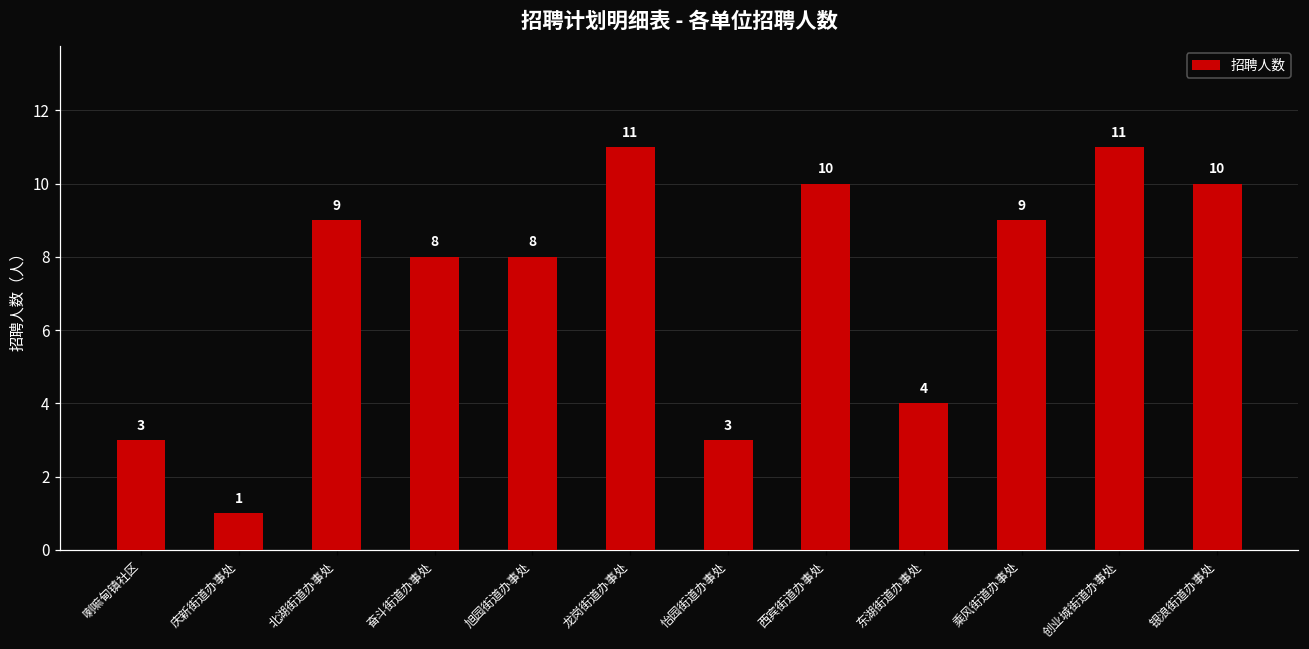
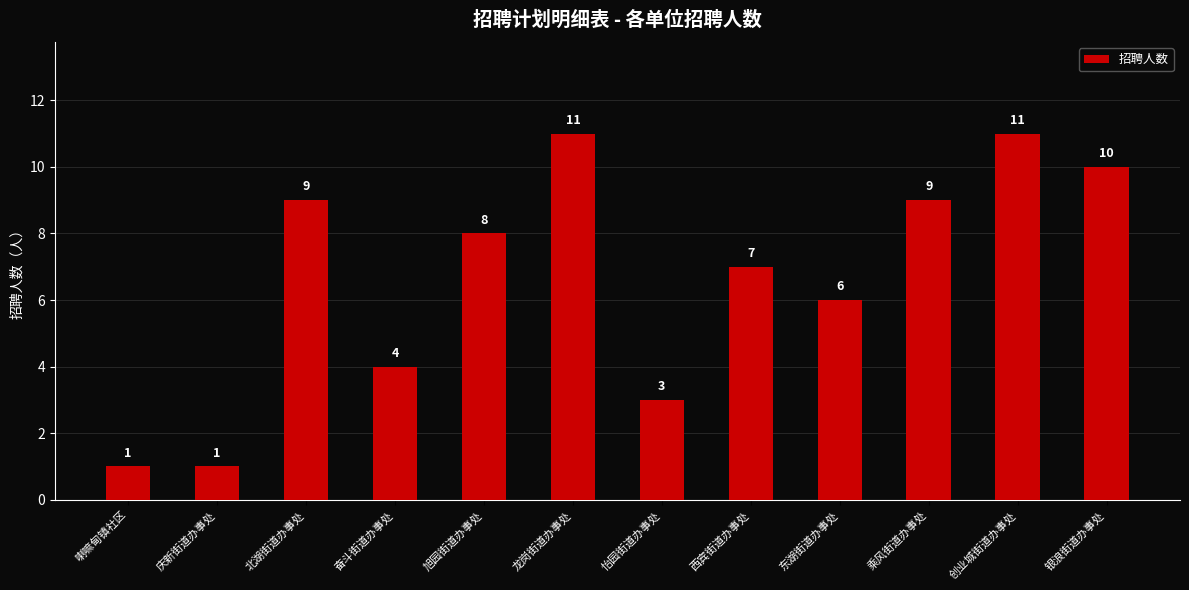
  {
-   "喇嘛甸镇社区": 3,
+   "喇嘛甸镇社区": 1,
    "庆新街道办事处": 1,
    "北湖街道办事处": 9,
-   "奋斗街道办事处": 8,
+   "奋斗街道办事处": 4,
    "旭园街道办事处": 8,
    "龙岗街道办事处": 11,
    "怡园街道办事处": 3,
-   "西宾街道办事处": 10,
-   "东湖街道办事处": 4,
+   "西宾街道办事处": 7,
+   "东湖街道办事处": 6,
    "乘风街道办事处": 9,
    "创业城街道办事处": 11,
    "银浪街道办事处": 10
  }
